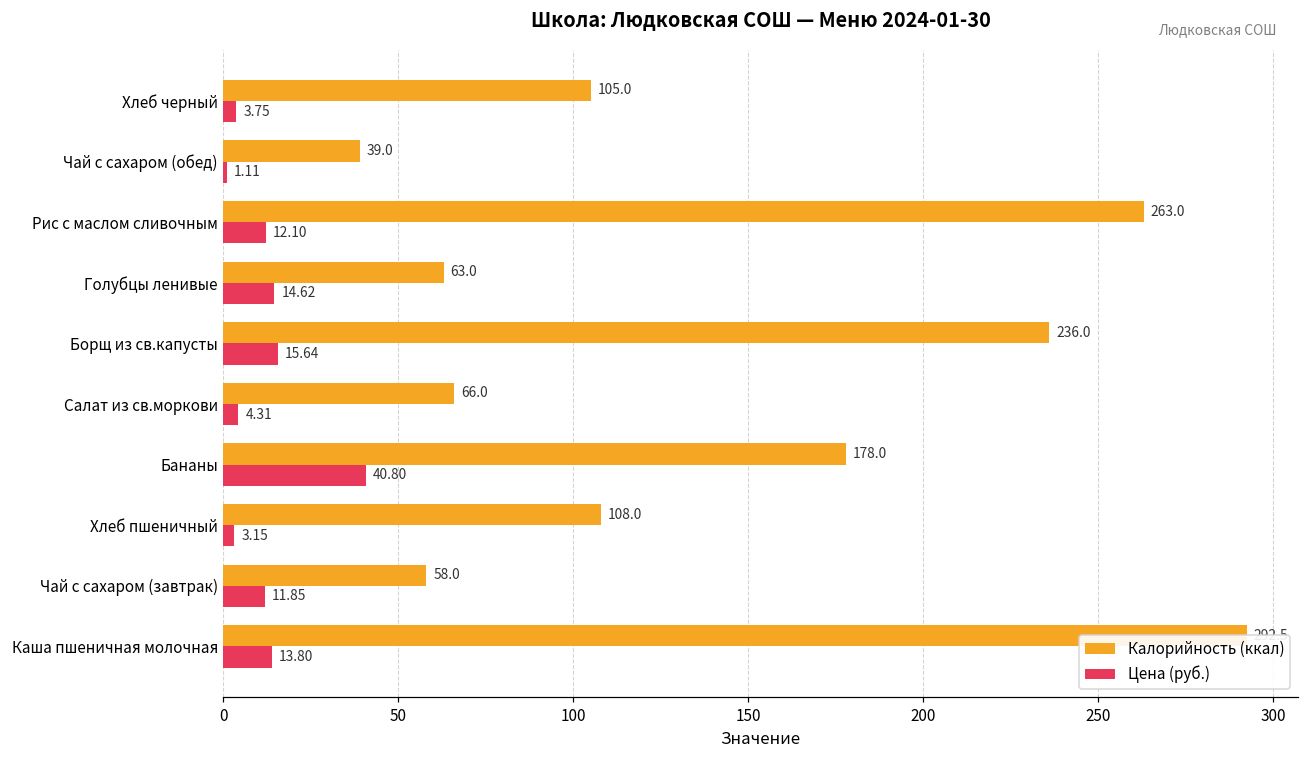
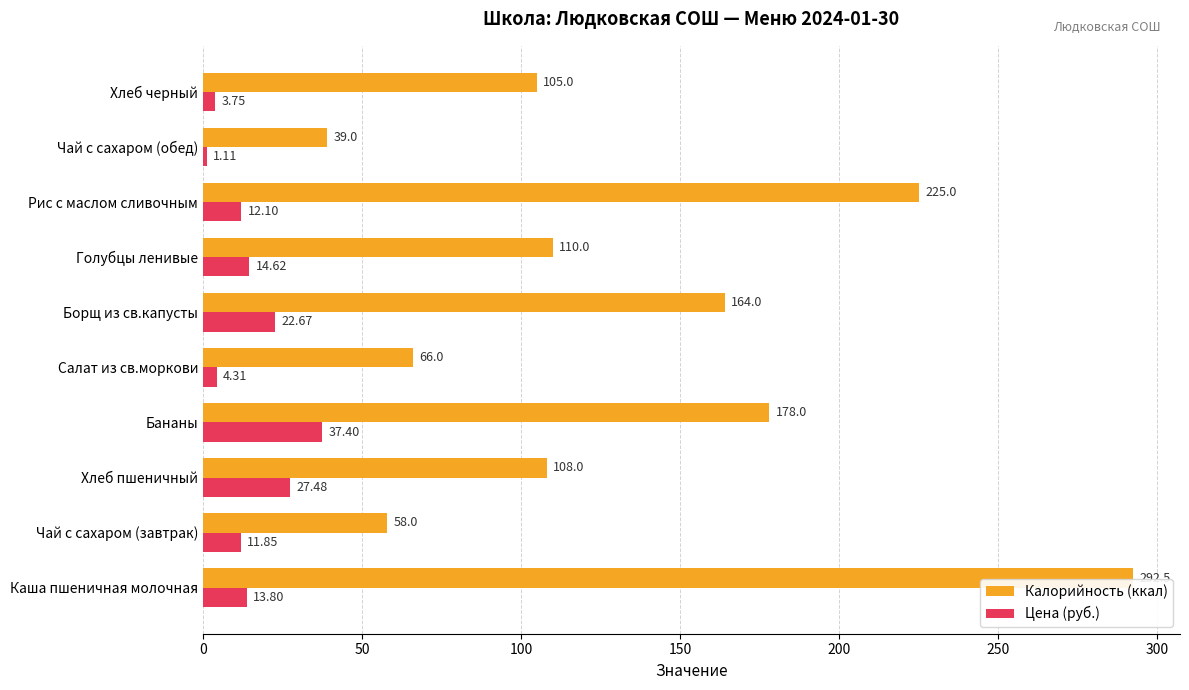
  {
    "Калорийность (ккал)": {
      "Хлеб черный": 105.0,
      "Чай с сахаром (обед)": 39.0,
-     "Рис с маслом сливочным": 263.0,
-     "Голубцы ленивые": 63.0,
-     "Борщ из св.капусты": 236.0,
+     "Рис с маслом сливочным": 225.0,
+     "Голубцы ленивые": 110.0,
+     "Борщ из св.капусты": 164.0,
      "Салат из св.моркови": 66.0,
      "Бананы": 178.0,
      "Хлеб пшеничный": 108.0,
      "Чай с сахаром (завтрак)": 58.0
    },
    "Цена (руб.)": {
      "Хлеб черный": 3.75,
      "Чай с сахаром (обед)": 1.11,
      "Рис с маслом сливочным": 12.10,
      "Голубцы ленивые": 14.62,
-     "Борщ из св.капусты": 15.64,
+     "Борщ из св.капусты": 22.67,
      "Салат из св.моркови": 4.31,
-     "Бананы": 40.80,
-     "Хлеб пшеничный": 3.15,
+     "Бананы": 37.40,
+     "Хлеб пшеничный": 27.48,
      "Чай с сахаром (завтрак)": 11.85,
      "Каша пшеничная молочная": 13.80
    }
  }
